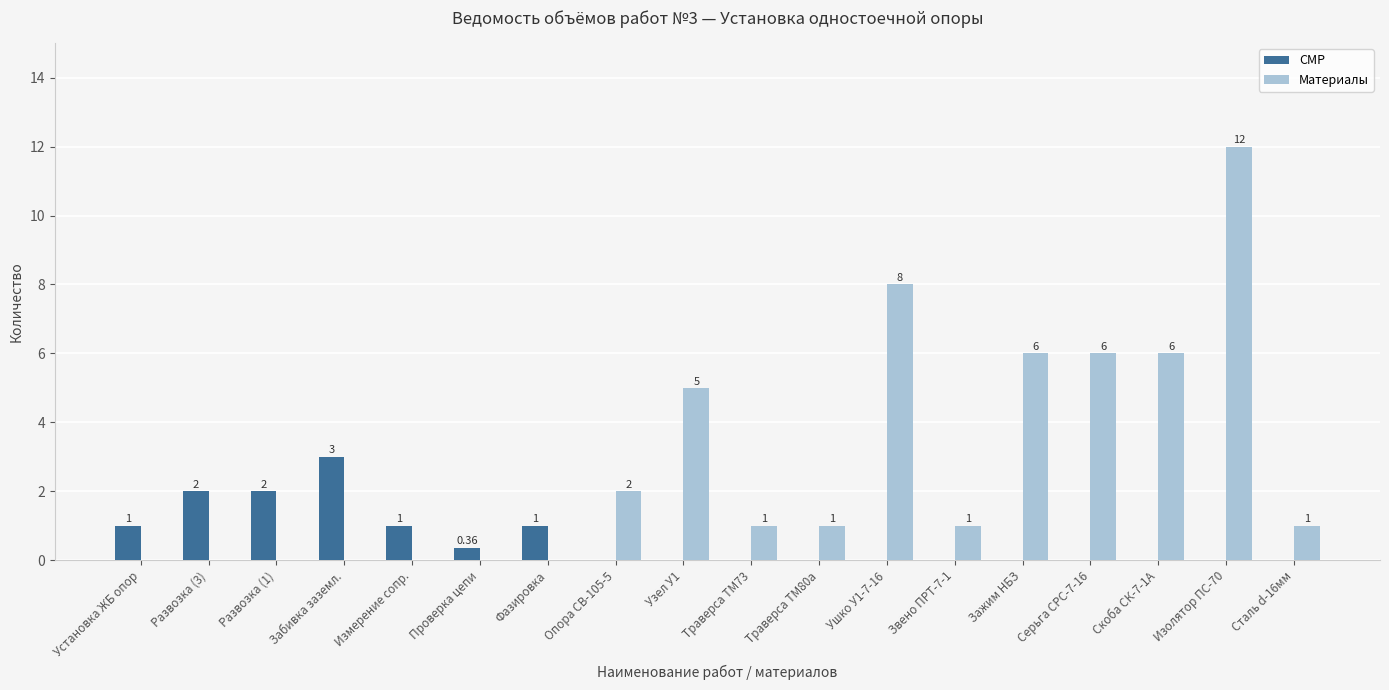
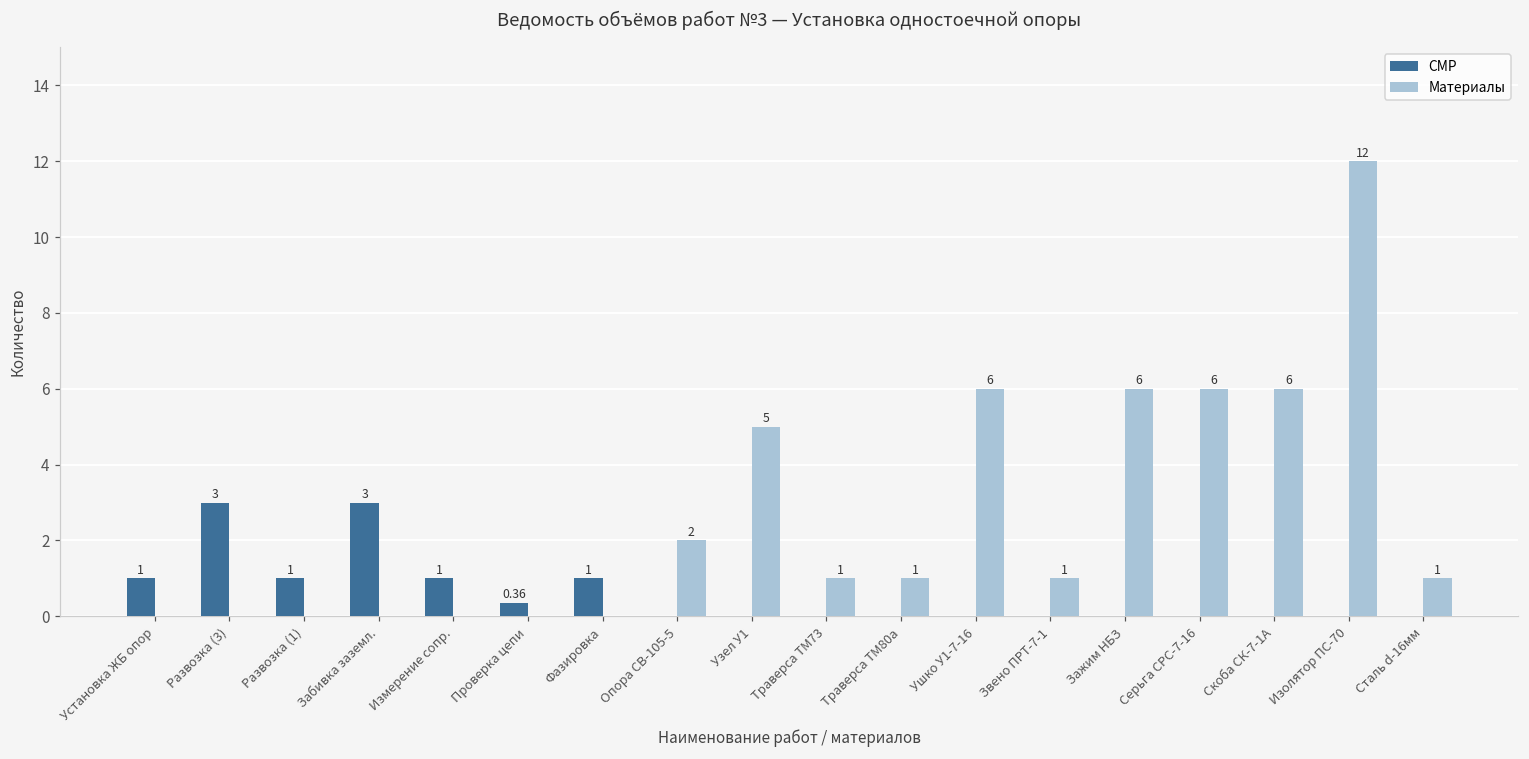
  {
    "СМР": {
      "Установка ЖБ опор": 1,
-     "Развозка (3)": 2,
-     "Развозка (1)": 2,
+     "Развозка (3)": 3,
+     "Развозка (1)": 1,
      "Забивка заземл.": 3,
      "Измерение сопр.": 1,
      "Проверка цепи": 0.36,
      "Фазировка": 1
    },
    "Материалы": {
      "Опора СВ-105-5": 2,
      "Узел У1": 5,
      "Траверса ТМ73": 1,
      "Траверса ТМ80а": 1,
-     "Ушко У1-7-16": 8,
+     "Ушко У1-7-16": 6,
      "Звено ПРТ-7-1": 1,
      "Зажим НБЗ": 6,
      "Серьга СРС-7-16": 6,
      "Скоба СК-7-1А": 6,
      "Изолятор ПС-70": 12,
      "Сталь d-16мм": 1
    }
  }
